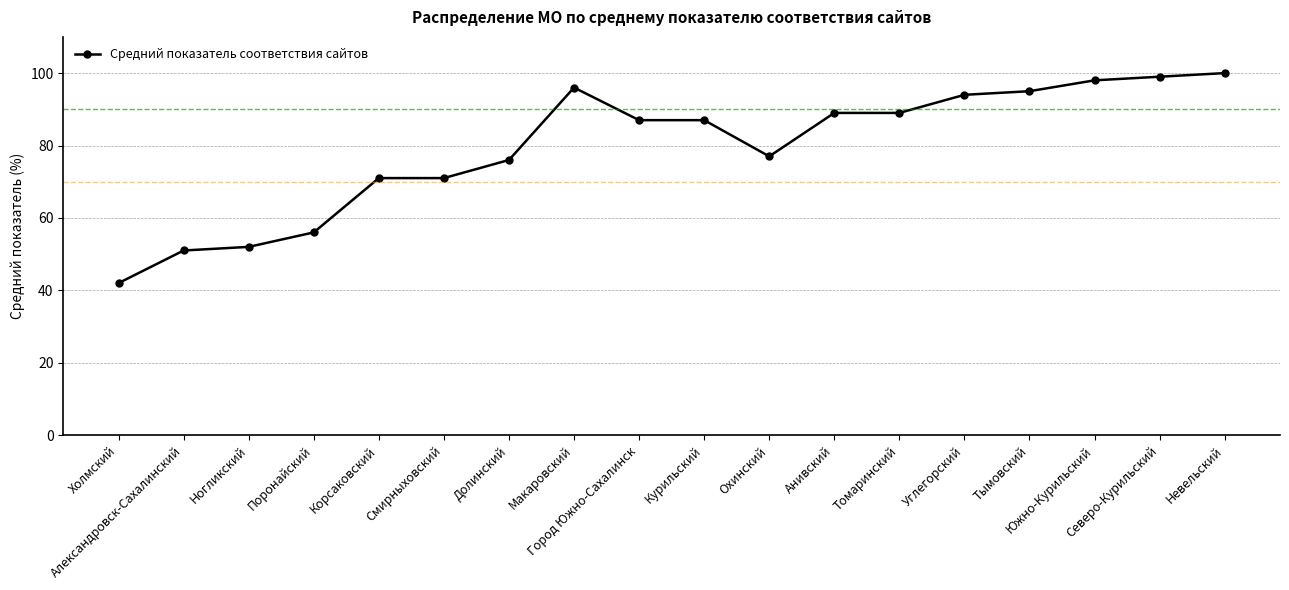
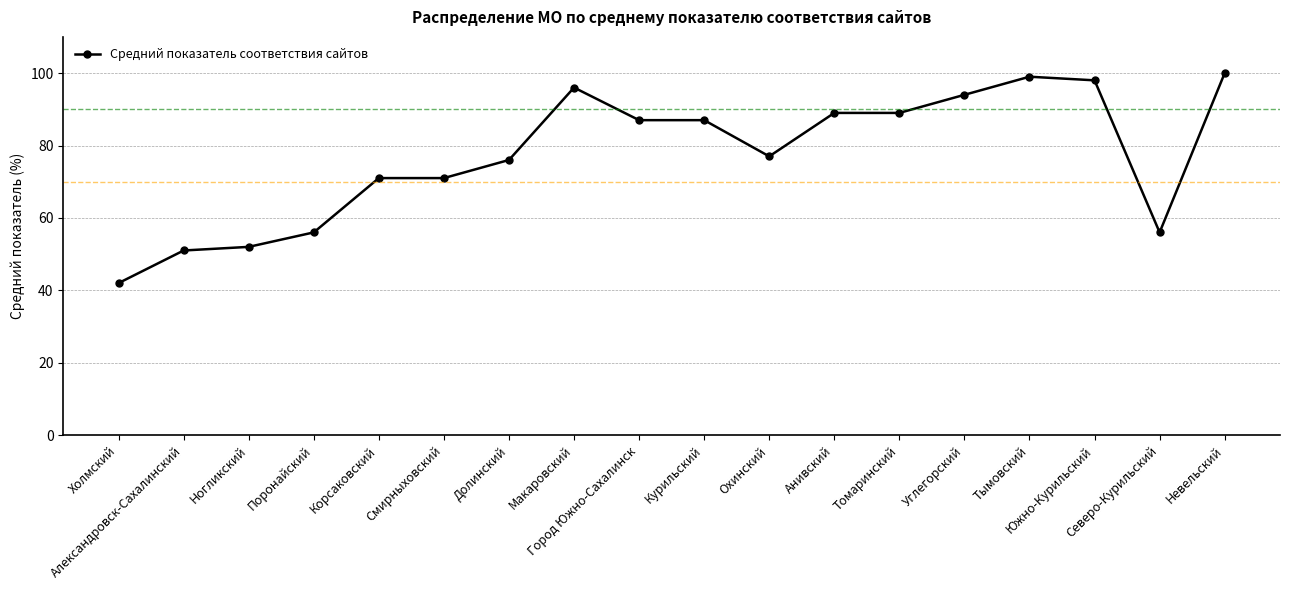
  {
    "Холмский": 42,
    "Александровск-Сахалинский": 51,
    "Ногликский": 52,
    "Поронайский": 56,
    "Корсаковский": 71,
    "Смирныховский": 71,
    "Долинский": 76,
    "Макаровский": 96,
    "Город Южно-Сахалинск": 87,
    "Курильский": 87,
    "Охинский": 77,
    "Анивский": 89,
    "Томаринский": 89,
    "Углегорский": 94,
-   "Тымовский": 95,
+   "Тымовский": 99,
    "Южно-Курильский": 98,
-   "Северо-Курильский": 99,
+   "Северо-Курильский": 56,
    "Невельский": 100
  }
